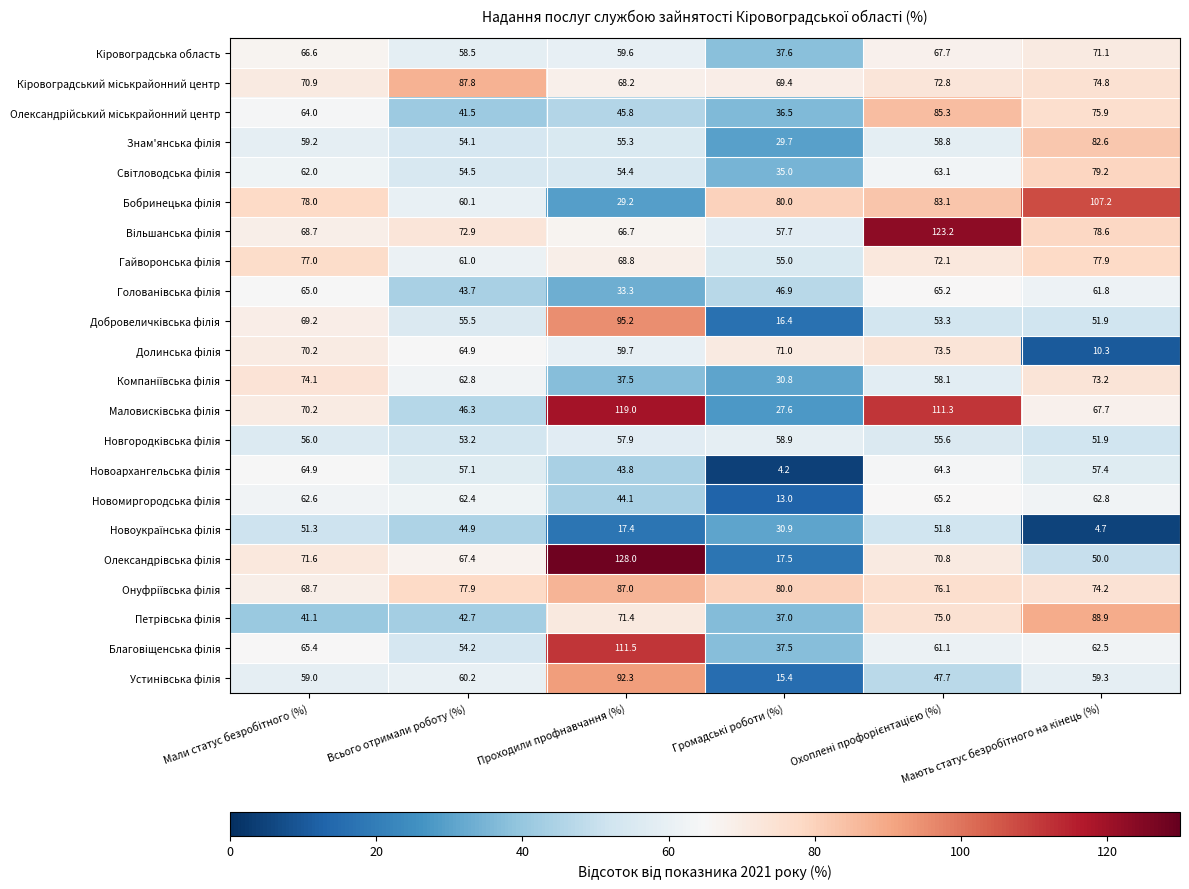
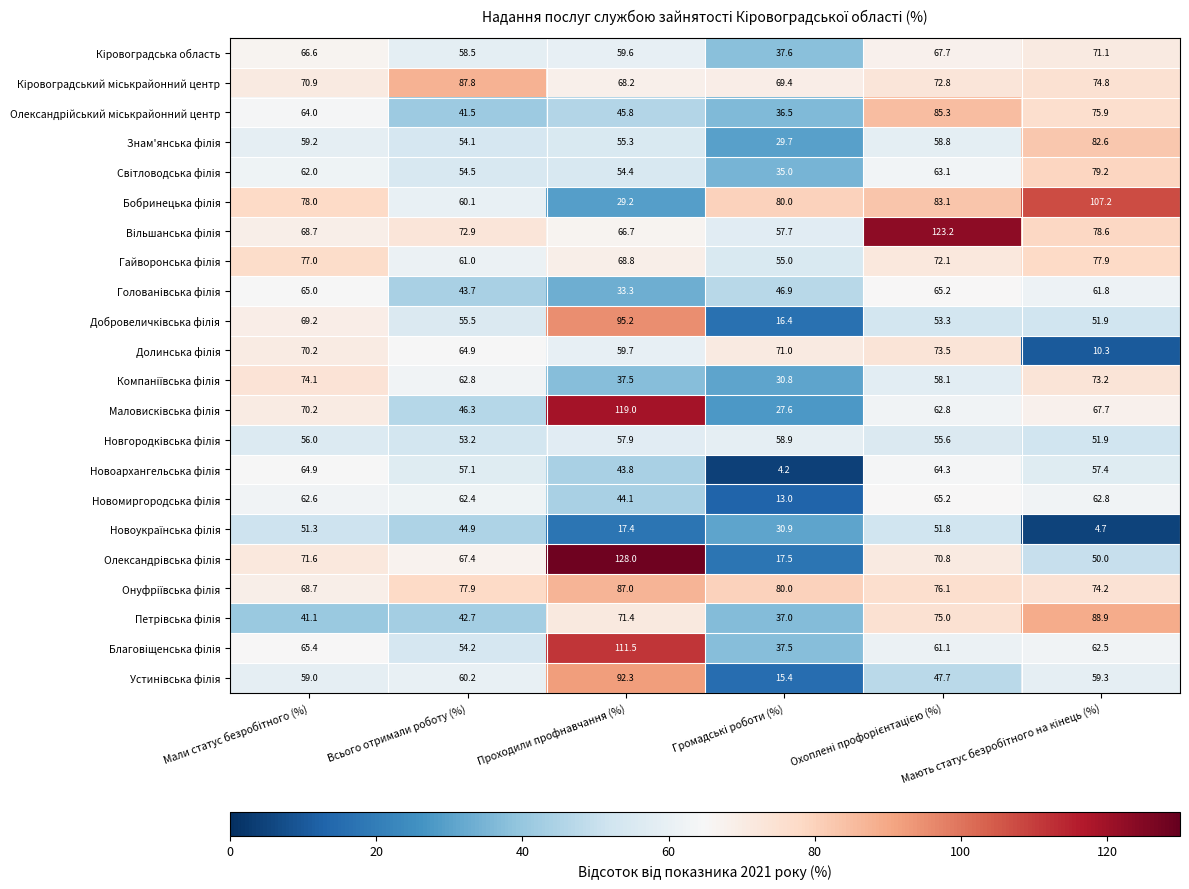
  {
    "Кіровоградська область": {
      "Мали статус безробітного (%)": 66.6,
      "Всього отримали роботу (%)": 58.5,
      "Проходили профнавчання (%)": 59.6,
      "Громадські роботи (%)": 37.6,
      "Охоплені профорієнтацією (%)": 67.7,
      "Мають статус безробітного на кінець (%)": 71.1
    },
    "Кіровоградський міськрайонний центр": {
      "Мали статус безробітного (%)": 70.9,
      "Всього отримали роботу (%)": 87.8,
      "Проходили профнавчання (%)": 68.2,
      "Громадські роботи (%)": 69.4,
      "Охоплені профорієнтацією (%)": 72.8,
      "Мають статус безробітного на кінець (%)": 74.8
    },
    "Олександрійський міськрайонний центр": {
      "Мали статус безробітного (%)": 64.0,
      "Всього отримали роботу (%)": 41.5,
      "Проходили профнавчання (%)": 45.8,
      "Громадські роботи (%)": 36.5,
      "Охоплені профорієнтацією (%)": 85.3,
      "Мають статус безробітного на кінець (%)": 75.9
    },
    "Знам'янська філія": {
      "Мали статус безробітного (%)": 59.2,
      "Всього отримали роботу (%)": 54.1,
      "Проходили профнавчання (%)": 55.3,
      "Громадські роботи (%)": 29.7,
      "Охоплені профорієнтацією (%)": 58.8,
      "Мають статус безробітного на кінець (%)": 82.6
    },
    "Світловодська філія": {
      "Мали статус безробітного (%)": 62.0,
      "Всього отримали роботу (%)": 54.5,
      "Проходили профнавчання (%)": 54.4,
      "Громадські роботи (%)": 35.0,
      "Охоплені профорієнтацією (%)": 63.1,
      "Мають статус безробітного на кінець (%)": 79.2
    },
    "Бобринецька філія": {
      "Мали статус безробітного (%)": 78.0,
      "Всього отримали роботу (%)": 60.1,
      "Проходили профнавчання (%)": 29.2,
      "Громадські роботи (%)": 80.0,
      "Охоплені профорієнтацією (%)": 83.1,
      "Мають статус безробітного на кінець (%)": 107.2
    },
    "Вільшанська філія": {
      "Мали статус безробітного (%)": 68.7,
      "Всього отримали роботу (%)": 72.9,
      "Проходили профнавчання (%)": 66.7,
      "Громадські роботи (%)": 57.7,
      "Охоплені профорієнтацією (%)": 123.2,
      "Мають статус безробітного на кінець (%)": 78.6
    },
    "Гайворонська філія": {
      "Мали статус безробітного (%)": 77.0,
      "Всього отримали роботу (%)": 61.0,
      "Проходили профнавчання (%)": 68.8,
      "Громадські роботи (%)": 55.0,
      "Охоплені профорієнтацією (%)": 72.1,
      "Мають статус безробітного на кінець (%)": 77.9
    },
    "Голованівська філія": {
      "Мали статус безробітного (%)": 65.0,
      "Всього отримали роботу (%)": 43.7,
      "Проходили профнавчання (%)": 33.3,
      "Громадські роботи (%)": 46.9,
      "Охоплені профорієнтацією (%)": 65.2,
      "Мають статус безробітного на кінець (%)": 61.8
    },
    "Добровеличківська філія": {
      "Мали статус безробітного (%)": 69.2,
      "Всього отримали роботу (%)": 55.5,
      "Проходили профнавчання (%)": 95.2,
      "Громадські роботи (%)": 16.4,
      "Охоплені профорієнтацією (%)": 53.3,
      "Мають статус безробітного на кінець (%)": 51.9
    },
    "Долинська філія": {
      "Мали статус безробітного (%)": 70.2,
      "Всього отримали роботу (%)": 64.9,
      "Проходили профнавчання (%)": 59.7,
      "Громадські роботи (%)": 71.0,
      "Охоплені профорієнтацією (%)": 73.5,
      "Мають статус безробітного на кінець (%)": 10.3
    },
    "Компаніївська філія": {
      "Мали статус безробітного (%)": 74.1,
      "Всього отримали роботу (%)": 62.8,
      "Проходили профнавчання (%)": 37.5,
      "Громадські роботи (%)": 30.8,
      "Охоплені профорієнтацією (%)": 58.1,
      "Мають статус безробітного на кінець (%)": 73.2
    },
    "Маловисківська філія": {
      "Мали статус безробітного (%)": 70.2,
      "Всього отримали роботу (%)": 46.3,
      "Проходили профнавчання (%)": 119.0,
      "Громадські роботи (%)": 27.6,
-     "Охоплені профорієнтацією (%)": 111.3,
+     "Охоплені профорієнтацією (%)": 62.8,
      "Мають статус безробітного на кінець (%)": 67.7
    },
    "Новгородківська філія": {
      "Мали статус безробітного (%)": 56.0,
      "Всього отримали роботу (%)": 53.2,
      "Проходили профнавчання (%)": 57.9,
      "Громадські роботи (%)": 58.9,
      "Охоплені профорієнтацією (%)": 55.6,
      "Мають статус безробітного на кінець (%)": 51.9
    },
    "Новоархангельська філія": {
      "Мали статус безробітного (%)": 64.9,
      "Всього отримали роботу (%)": 57.1,
      "Проходили профнавчання (%)": 43.8,
      "Громадські роботи (%)": 4.2,
      "Охоплені профорієнтацією (%)": 64.3,
      "Мають статус безробітного на кінець (%)": 57.4
    },
    "Новомиргородська філія": {
      "Мали статус безробітного (%)": 62.6,
      "Всього отримали роботу (%)": 62.4,
      "Проходили профнавчання (%)": 44.1,
      "Громадські роботи (%)": 13.0,
      "Охоплені профорієнтацією (%)": 65.2,
      "Мають статус безробітного на кінець (%)": 62.8
    },
    "Новоукраїнська філія": {
      "Мали статус безробітного (%)": 51.3,
      "Всього отримали роботу (%)": 44.9,
      "Проходили профнавчання (%)": 17.4,
      "Громадські роботи (%)": 30.9,
      "Охоплені профорієнтацією (%)": 51.8,
      "Мають статус безробітного на кінець (%)": 4.7
    },
    "Олександрівська філія": {
      "Мали статус безробітного (%)": 71.6,
      "Всього отримали роботу (%)": 67.4,
      "Проходили профнавчання (%)": 128.0,
      "Громадські роботи (%)": 17.5,
      "Охоплені профорієнтацією (%)": 70.8,
      "Мають статус безробітного на кінець (%)": 50.0
    },
    "Онуфріївська філія": {
      "Мали статус безробітного (%)": 68.7,
      "Всього отримали роботу (%)": 77.9,
      "Проходили профнавчання (%)": 87.0,
      "Громадські роботи (%)": 80.0,
      "Охоплені профорієнтацією (%)": 76.1,
      "Мають статус безробітного на кінець (%)": 74.2
    },
    "Петрівська філія": {
      "Мали статус безробітного (%)": 41.1,
      "Всього отримали роботу (%)": 42.7,
      "Проходили профнавчання (%)": 71.4,
      "Громадські роботи (%)": 37.0,
      "Охоплені профорієнтацією (%)": 75.0,
      "Мають статус безробітного на кінець (%)": 88.9
    },
    "Благовіщенська філія": {
      "Мали статус безробітного (%)": 65.4,
      "Всього отримали роботу (%)": 54.2,
      "Проходили профнавчання (%)": 111.5,
      "Громадські роботи (%)": 37.5,
      "Охоплені профорієнтацією (%)": 61.1,
      "Мають статус безробітного на кінець (%)": 62.5
    },
    "Устинівська філія": {
      "Мали статус безробітного (%)": 59.0,
      "Всього отримали роботу (%)": 60.2,
      "Проходили профнавчання (%)": 92.3,
      "Громадські роботи (%)": 15.4,
      "Охоплені профорієнтацією (%)": 47.7,
      "Мають статус безробітного на кінець (%)": 59.3
    }
  }
